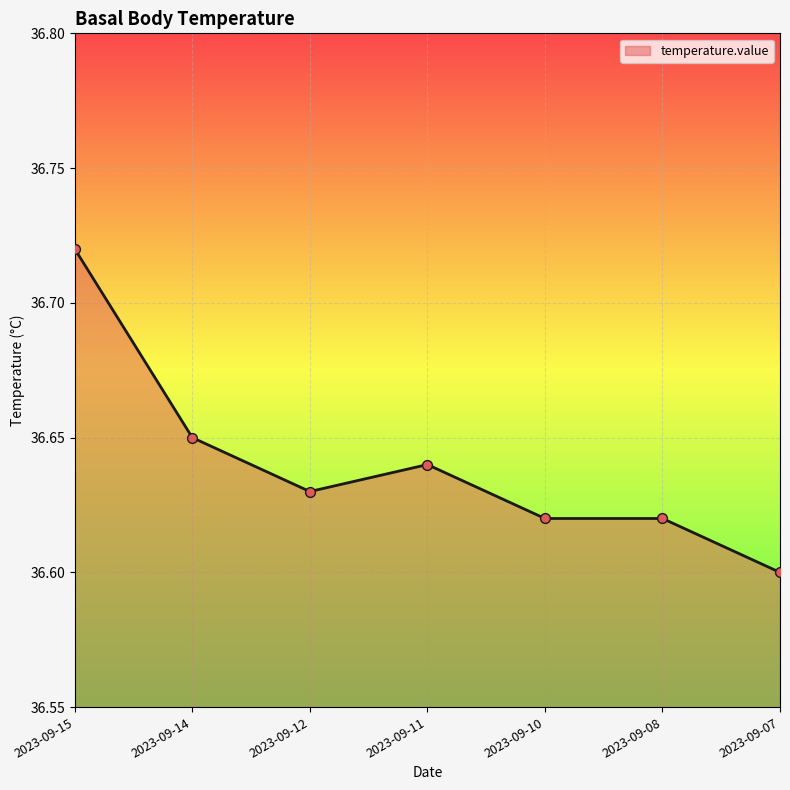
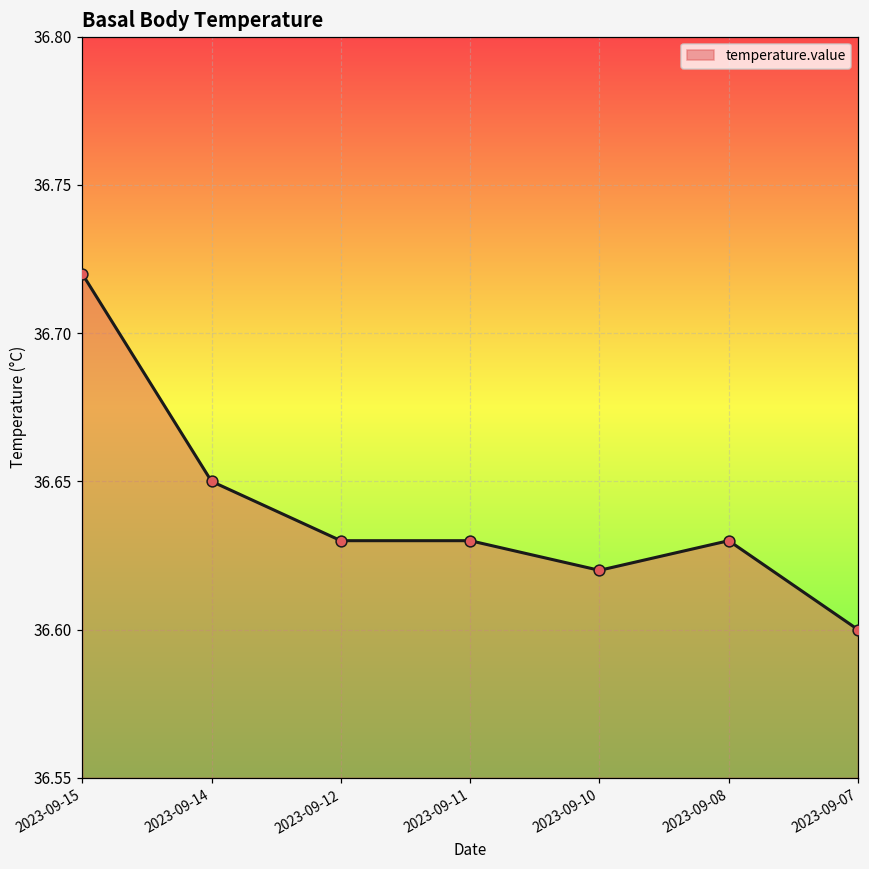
  {
    "2023-09-15": 36.72,
    "2023-09-14": 36.65,
    "2023-09-12": 36.63,
-   "2023-09-11": 36.64,
+   "2023-09-11": 36.63,
    "2023-09-10": 36.62,
-   "2023-09-08": 36.62,
+   "2023-09-08": 36.63,
    "2023-09-07": 36.60
  }
